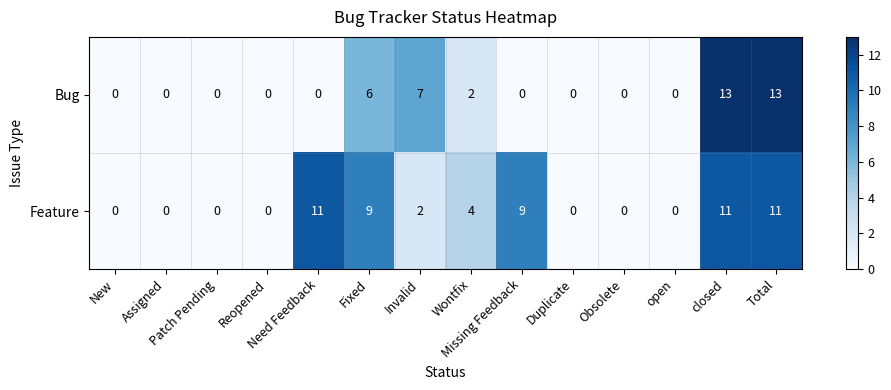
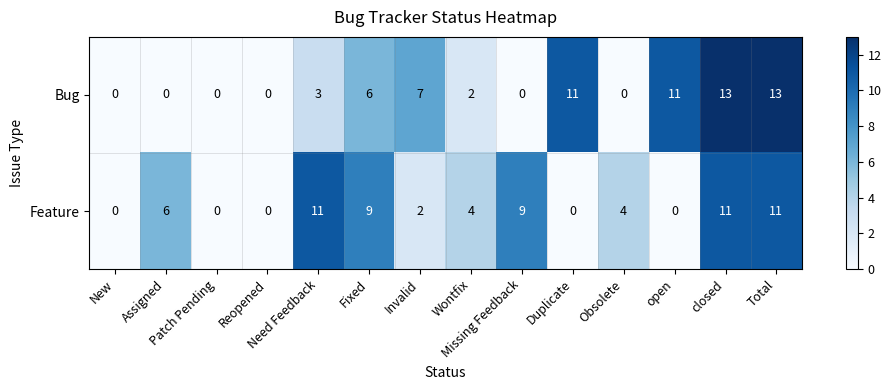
  {
    "Bug": {
      "New": 0,
      "Assigned": 0,
      "Patch Pending": 0,
      "Reopened": 0,
-     "Need Feedback": 0,
+     "Need Feedback": 3,
      "Fixed": 6,
      "Invalid": 7,
      "Wontfix": 2,
      "Missing Feedback": 0,
-     "Duplicate": 0,
+     "Duplicate": 11,
      "Obsolete": 0,
-     "open": 0,
+     "open": 11,
      "closed": 13,
      "Total": 13
    },
    "Feature": {
      "New": 0,
-     "Assigned": 0,
+     "Assigned": 6,
      "Patch Pending": 0,
      "Reopened": 0,
      "Need Feedback": 11,
      "Fixed": 9,
      "Invalid": 2,
      "Wontfix": 4,
      "Missing Feedback": 9,
      "Duplicate": 0,
-     "Obsolete": 0,
+     "Obsolete": 4,
      "open": 0,
      "closed": 11,
      "Total": 11
    }
  }
